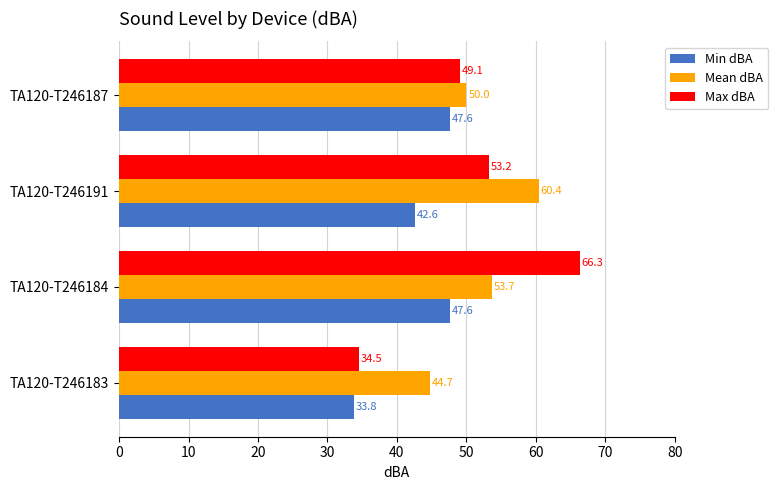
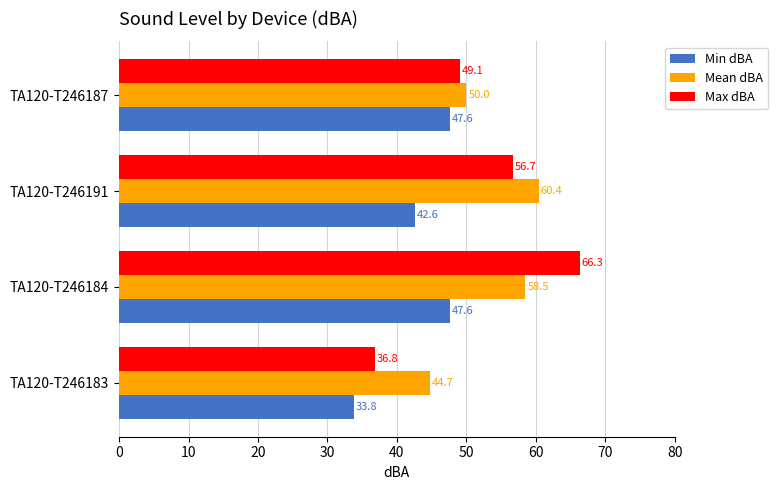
  {
    "Min dBA": {
      "TA120-T246187": 47.6,
      "TA120-T246191": 42.6,
      "TA120-T246184": 47.6,
      "TA120-T246183": 33.8
    },
    "Mean dBA": {
      "TA120-T246187": 50.0,
      "TA120-T246191": 60.4,
-     "TA120-T246184": 53.7,
+     "TA120-T246184": 58.5,
      "TA120-T246183": 44.7
    },
    "Max dBA": {
      "TA120-T246187": 49.1,
-     "TA120-T246191": 53.2,
+     "TA120-T246191": 56.7,
      "TA120-T246184": 66.3,
-     "TA120-T246183": 34.5
+     "TA120-T246183": 36.8
    }
  }
